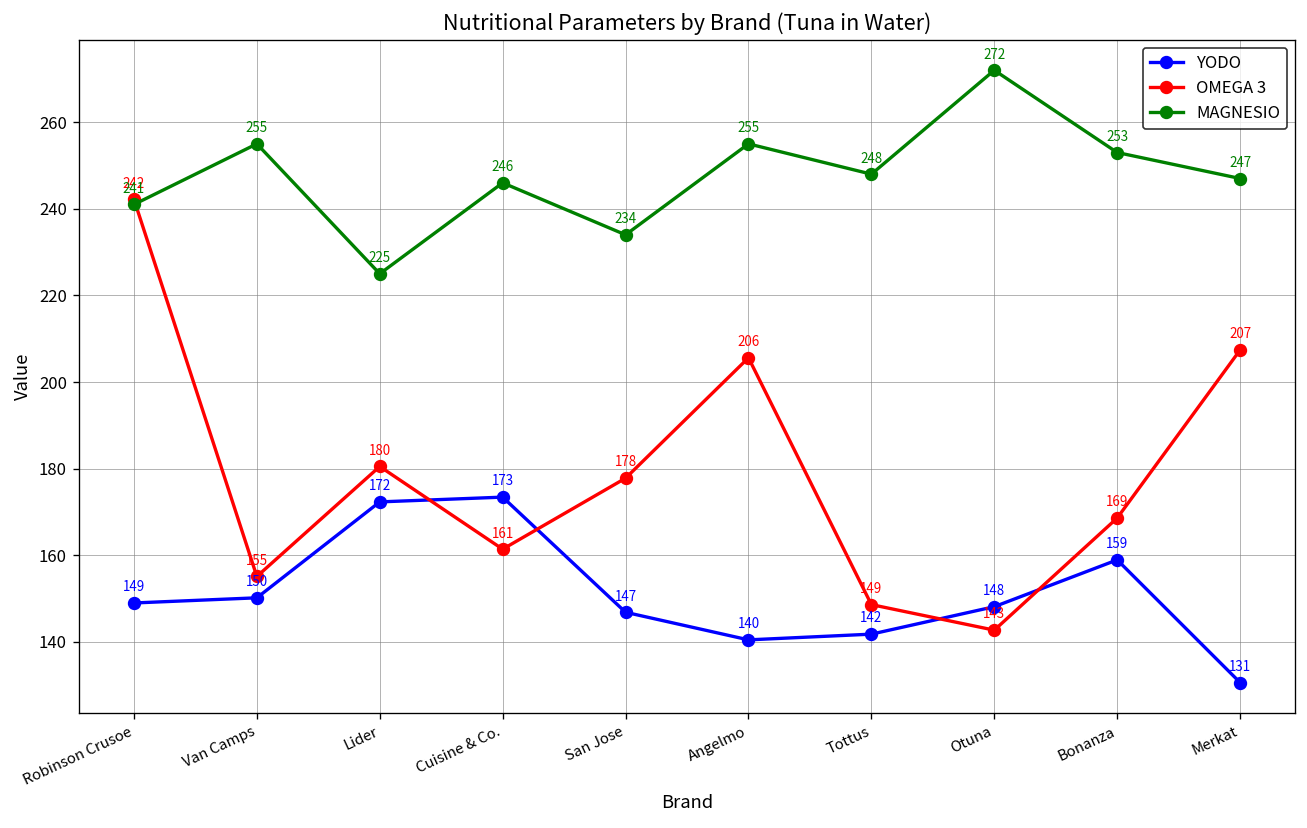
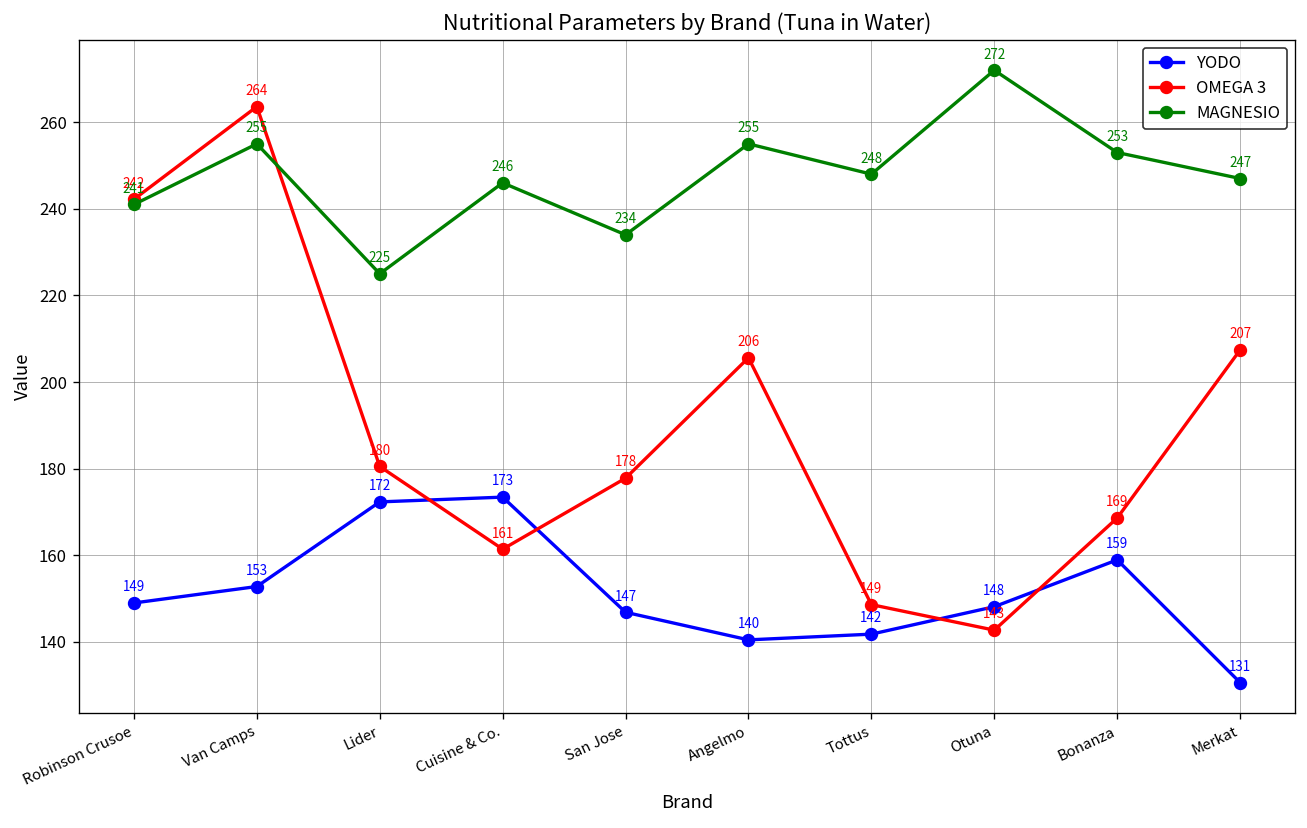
  {
    "YODO": {
      "Robinson Crusoe": 149,
-     "Van Camps": 150,
+     "Van Camps": 153,
      "Lider": 172,
      "Cuisine & Co.": 173,
      "San Jose": 147,
      "Angelmo": 140,
      "Tottus": 142,
      "Otuna": 148,
      "Bonanza": 159,
      "Merkat": 131
    },
    "OMEGA 3": {
-     "Van Camps": 155,
+     "Van Camps": 264,
      "Lider": 180,
      "Cuisine & Co.": 161,
      "San Jose": 178,
      "Angelmo": 206,
      "Tottus": 149,
      "Bonanza": 169,
      "Merkat": 207
    },
    "MAGNESIO": {
      "Van Camps": 255,
      "Lider": 225,
      "Cuisine & Co.": 246,
      "San Jose": 234,
      "Angelmo": 255,
      "Tottus": 248,
      "Otuna": 272,
      "Bonanza": 253,
      "Merkat": 247
    }
  }
